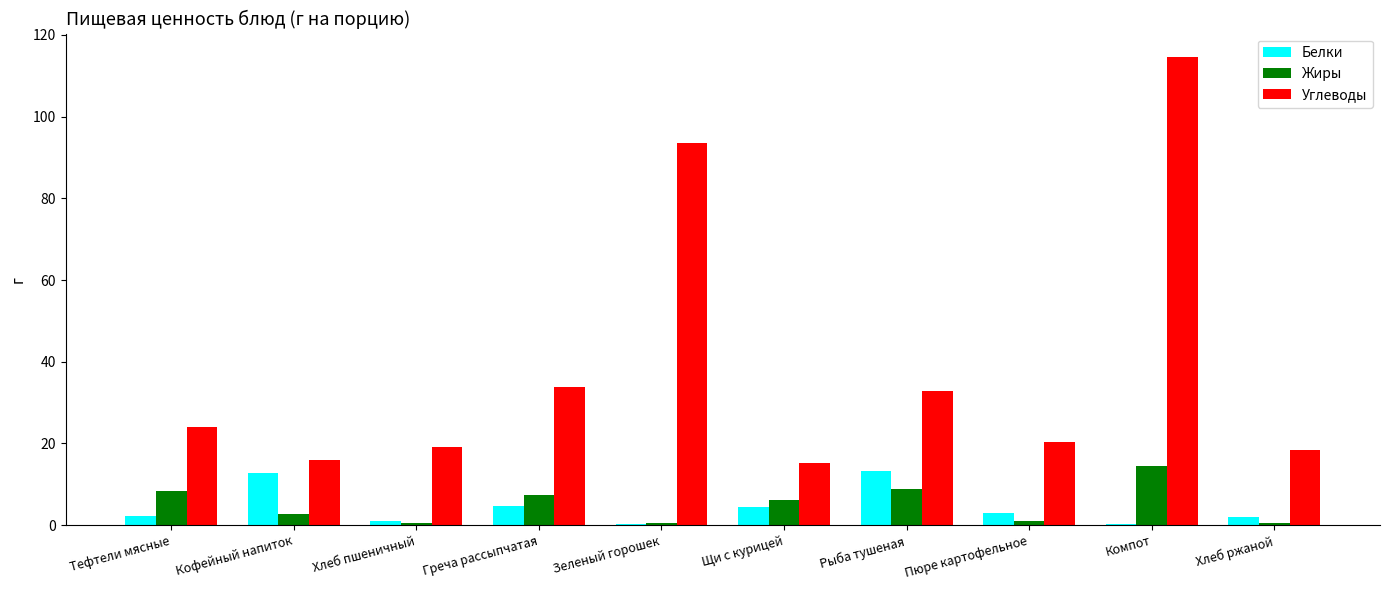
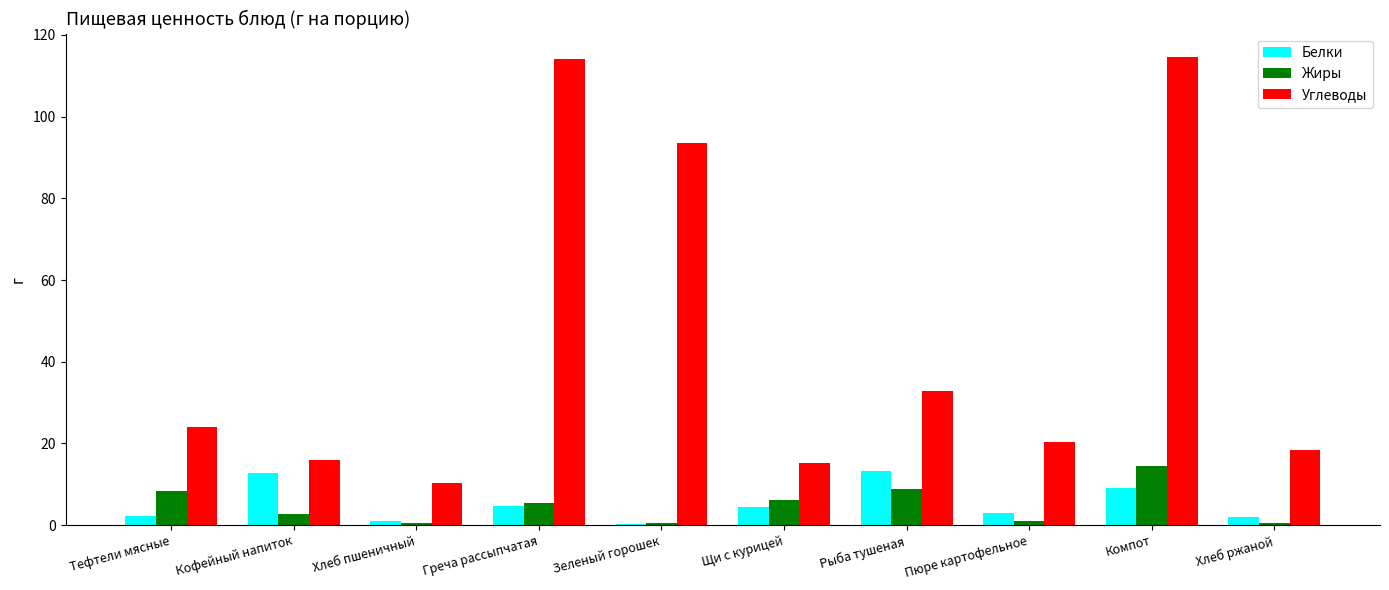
  {
    "Белки": {
      "Тефтели мясные": 2,
      "Кофейный напиток": 13,
      "Хлеб пшеничный": 1,
      "Греча рассыпчатая": 5,
      "Щи с курицей": 4,
      "Рыба тушеная": 13,
      "Пюре картофельное": 3,
-     "Компот": 0,
+     "Компот": 9,
      "Хлеб ржаной": 2
    },
    "Жиры": {
      "Тефтели мясные": 8,
      "Кофейный напиток": 3,
-     "Греча рассыпчатая": 7,
+     "Греча рассыпчатая": 5,
      "Щи с курицей": 6,
      "Рыба тушеная": 9,
      "Пюре картофельное": 1,
      "Компот": 15
    },
    "Углеводы": {
      "Тефтели мясные": 24,
      "Кофейный напиток": 16,
-     "Хлеб пшеничный": 19,
-     "Греча рассыпчатая": 34,
+     "Хлеб пшеничный": 10,
+     "Греча рассыпчатая": 114,
      "Зеленый горошек": 94,
      "Щи с курицей": 15,
      "Рыба тушеная": 33,
      "Пюре картофельное": 20,
      "Компот": 115,
      "Хлеб ржаной": 18
    }
  }
